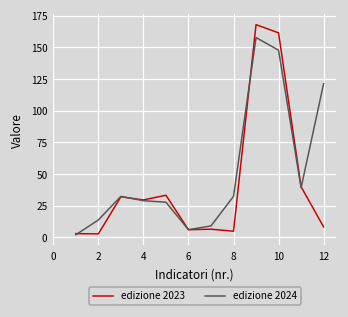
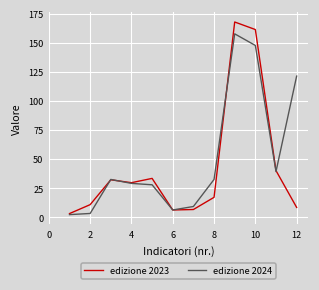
  {
    "edizione 2023": {
-     "2": 3,
-     "8": 5,
+     "2": 11,
+     "8": 17,
      "10": 162,
      "12": 8
    },
    "edizione 2024": {
-     "2": 14,
+     "2": 3,
      "8": 32,
      "10": 148,
      "12": 121
    }
  }
